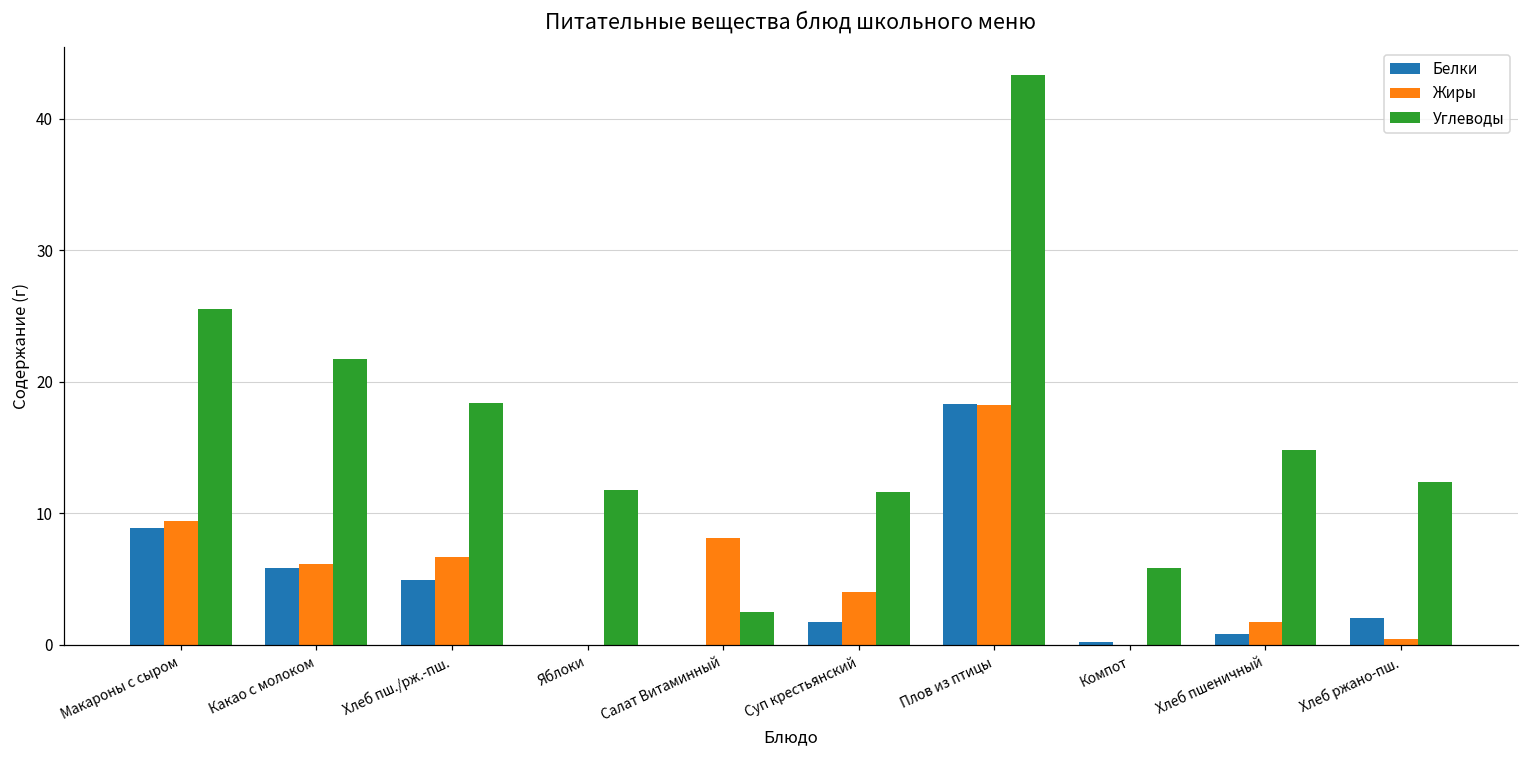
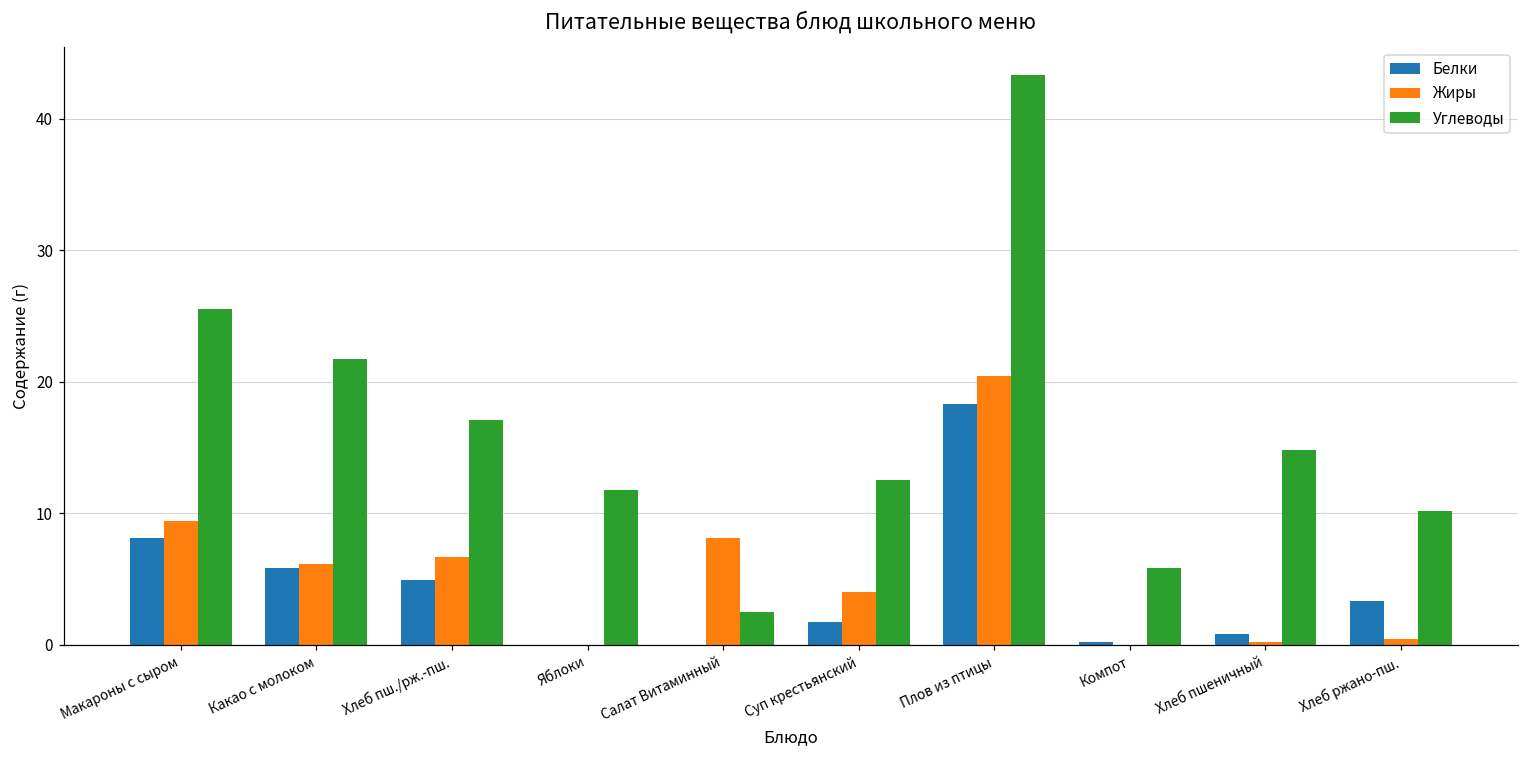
  {
    "Белки": {
-     "Макароны с сыром": 8.9,
+     "Макароны с сыром": 8.1,
      "Какао с молоком": 5.8,
      "Хлеб пш./рж.-пш.": 4.9,
      "Яблоки": 0.0,
      "Салат Витаминный": 0.0,
      "Суп крестьянский": 1.7,
      "Плов из птицы": 18.3,
      "Хлеб пшеничный": 0.8,
-     "Хлеб ржано-пш.": 2.0
+     "Хлеб ржано-пш.": 3.3
    },
    "Жиры": {
      "Макароны с сыром": 9.4,
      "Какао с молоком": 6.1,
      "Хлеб пш./рж.-пш.": 6.7,
      "Яблоки": 0.0,
      "Салат Витаминный": 8.1,
      "Суп крестьянский": 4.0,
-     "Плов из птицы": 18.2,
+     "Плов из птицы": 20.4,
      "Компот": 0.0,
-     "Хлеб пшеничный": 1.7,
+     "Хлеб пшеничный": 0.2,
      "Хлеб ржано-пш.": 0.4
    },
    "Углеводы": {
      "Макароны с сыром": 25.5,
      "Какао с молоком": 21.7,
-     "Хлеб пш./рж.-пш.": 18.4,
+     "Хлеб пш./рж.-пш.": 17.1,
      "Яблоки": 11.8,
      "Салат Витаминный": 2.5,
-     "Суп крестьянский": 11.6,
+     "Суп крестьянский": 12.5,
      "Плов из птицы": 43.3,
      "Компот": 5.8,
      "Хлеб пшеничный": 14.8,
-     "Хлеб ржано-пш.": 12.4
+     "Хлеб ржано-пш.": 10.2
    }
  }
